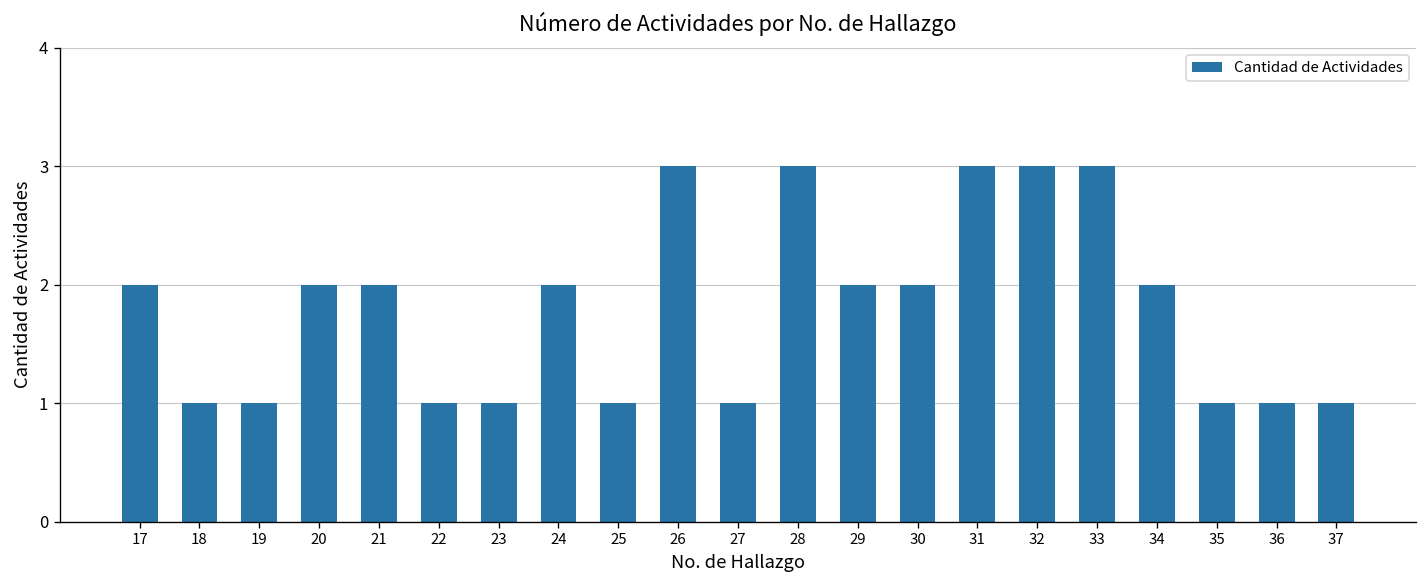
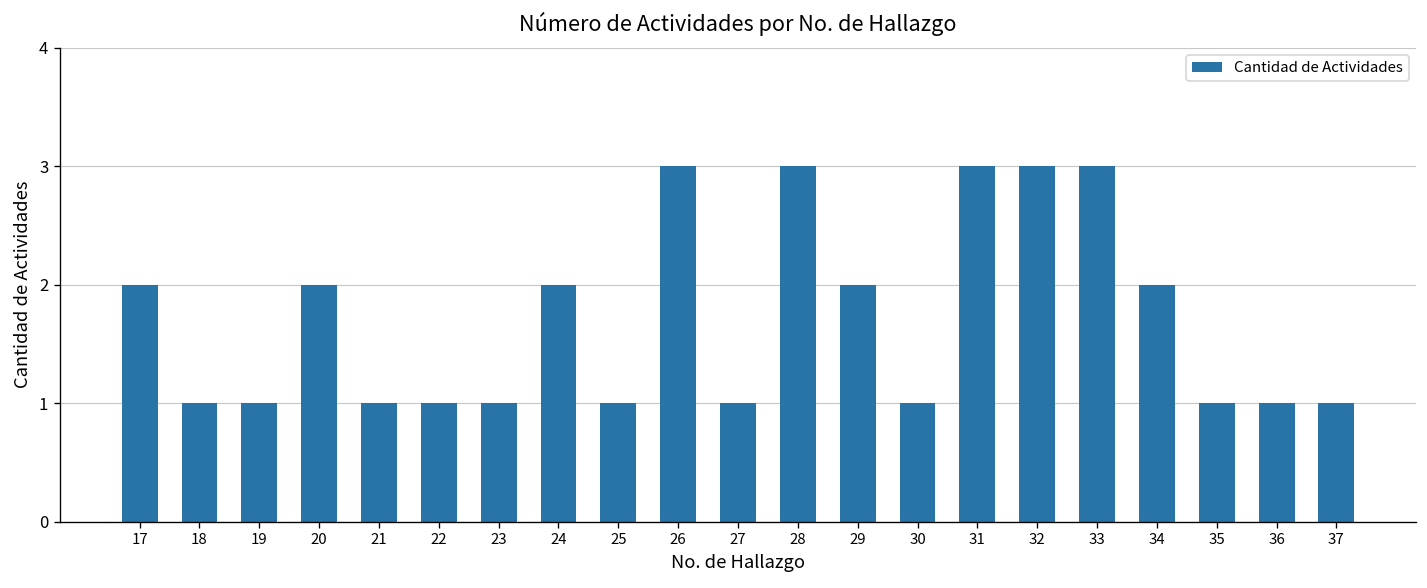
  {
    "17": 2,
    "18": 1,
    "19": 1,
    "20": 2,
-   "21": 2,
+   "21": 1,
    "22": 1,
    "23": 1,
    "24": 2,
    "25": 1,
    "26": 3,
    "27": 1,
    "28": 3,
    "29": 2,
-   "30": 2,
+   "30": 1,
    "31": 3,
    "32": 3,
    "33": 3,
    "34": 2,
    "35": 1,
    "36": 1,
    "37": 1
  }
